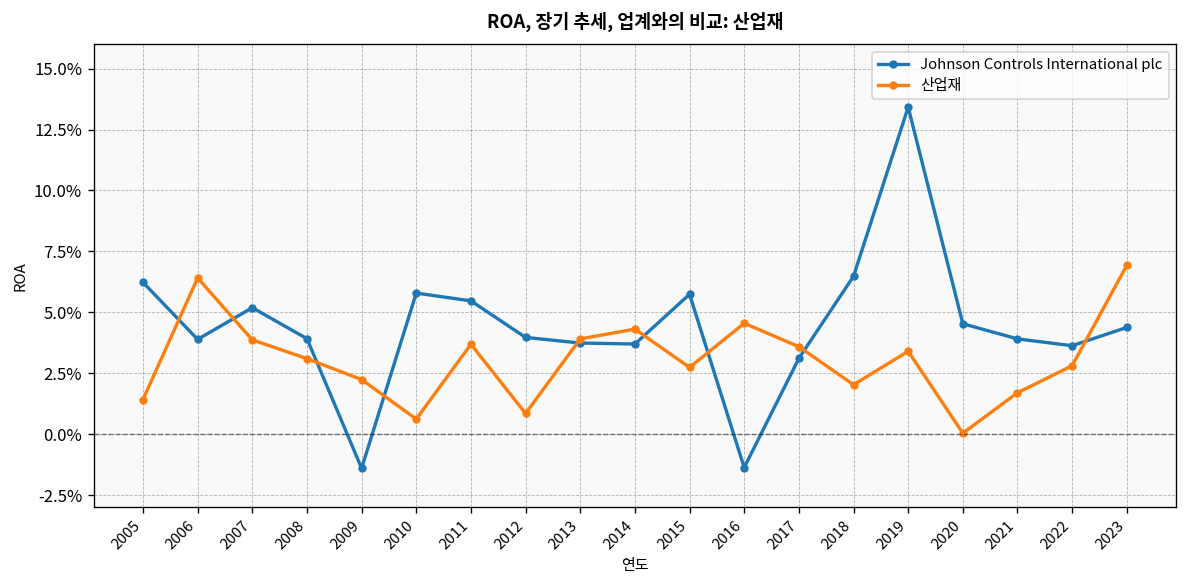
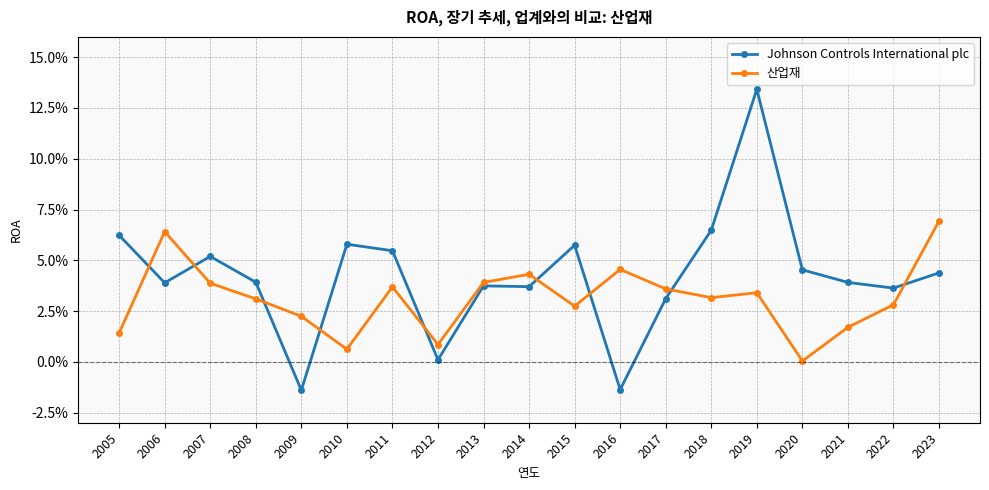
  {
    "Johnson Controls International plc": {
      "2005": "6.2%",
      "2006": "3.9%",
      "2007": "5.2%",
      "2008": "3.9%",
      "2009": "-1.4%",
      "2010": "5.8%",
      "2011": "5.5%",
-     "2012": "4.0%",
+     "2012": "0.1%",
      "2013": "3.7%",
      "2014": "3.7%",
      "2015": "5.7%",
      "2016": "-1.4%",
      "2017": "3.1%",
      "2018": "6.5%",
      "2019": "13.4%",
      "2020": "4.5%",
      "2021": "3.9%",
      "2022": "3.6%",
      "2023": "4.4%"
    },
    "산업재": {
      "2005": "1.4%",
      "2006": "6.4%",
      "2007": "3.9%",
      "2008": "3.1%",
      "2009": "2.2%",
      "2010": "0.6%",
      "2011": "3.7%",
      "2012": "0.9%",
      "2013": "3.9%",
      "2014": "4.3%",
      "2015": "2.7%",
      "2016": "4.6%",
      "2017": "3.6%",
-     "2018": "2.0%",
+     "2018": "3.2%",
      "2019": "3.4%",
      "2020": "0.0%",
      "2021": "1.7%",
      "2022": "2.8%",
      "2023": "6.9%"
    }
  }
